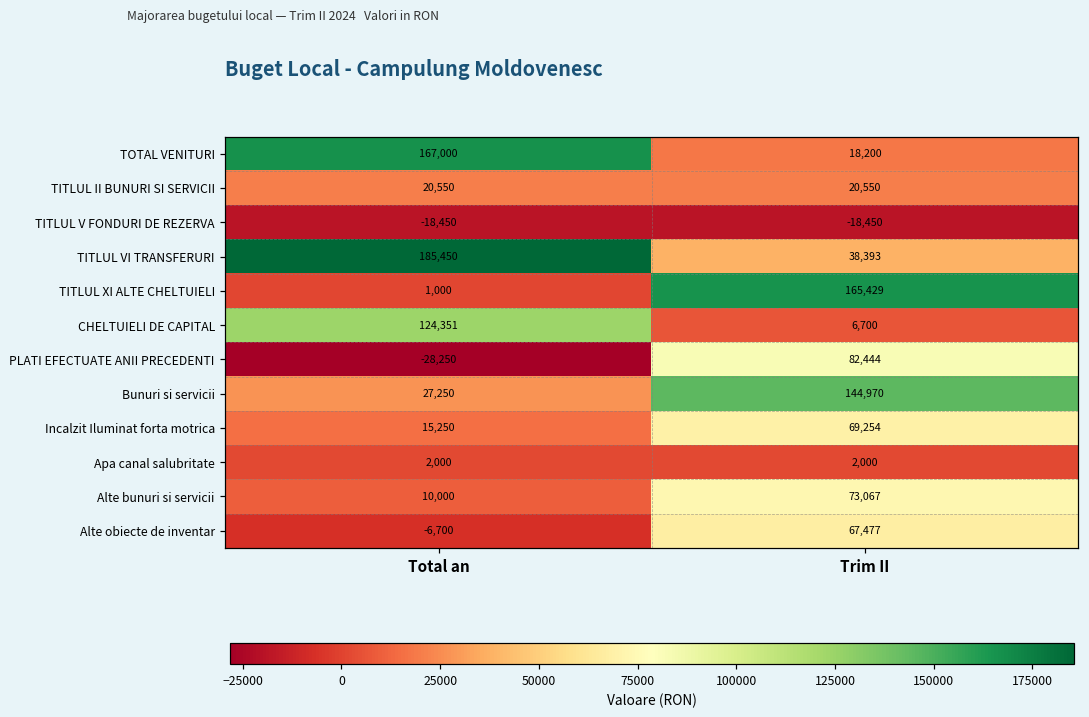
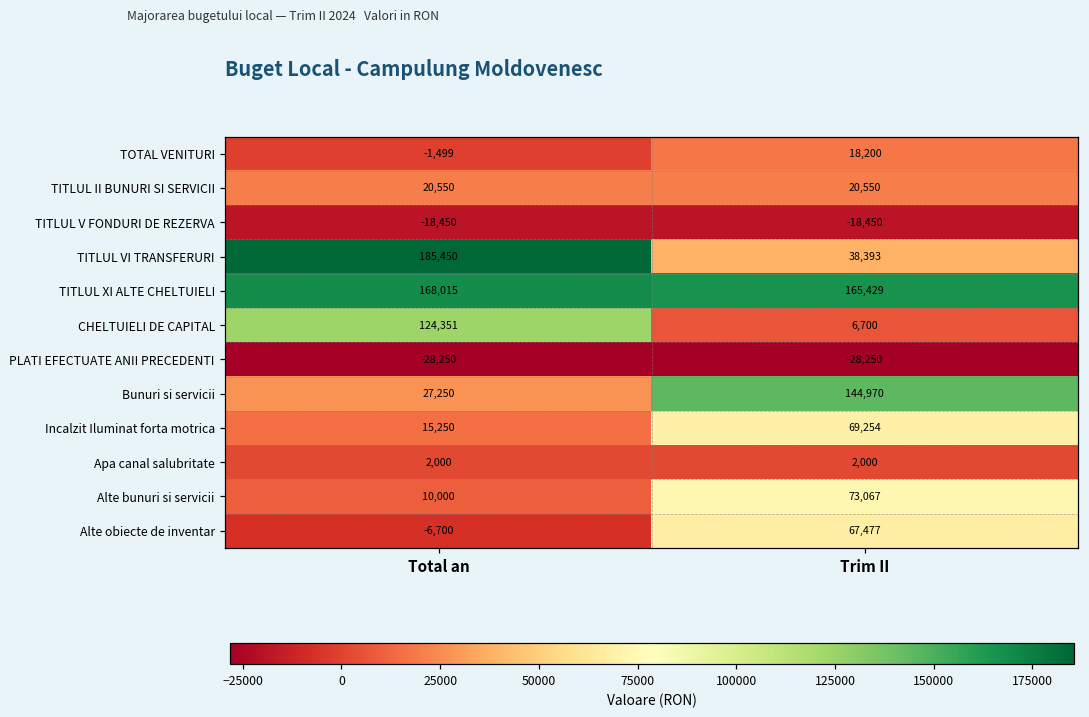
  {
    "TOTAL VENITURI": {
-     "Total an": "167,000",
+     "Total an": "-1,499",
      "Trim II": "18,200"
    },
    "TITLUL II BUNURI SI SERVICII": {
      "Total an": "20,550",
      "Trim II": "20,550"
    },
    "TITLUL V FONDURI DE REZERVA": {
      "Total an": "-18,450",
      "Trim II": "-18,450"
    },
    "TITLUL VI TRANSFERURI": {
      "Total an": "185,450",
      "Trim II": "38,393"
    },
    "TITLUL XI ALTE CHELTUIELI": {
-     "Total an": "1,000",
+     "Total an": "168,015",
      "Trim II": "165,429"
    },
    "CHELTUIELI DE CAPITAL": {
      "Total an": "124,351",
      "Trim II": "6,700"
    },
    "PLATI EFECTUATE ANII PRECEDENTI": {
      "Total an": "-28,250",
-     "Trim II": "82,444"
+     "Trim II": "-28,250"
    },
    "Bunuri si servicii": {
      "Total an": "27,250",
      "Trim II": "144,970"
    },
    "Incalzit Iluminat forta motrica": {
      "Total an": "15,250",
      "Trim II": "69,254"
    },
    "Apa canal salubritate": {
      "Total an": "2,000",
      "Trim II": "2,000"
    },
    "Alte bunuri si servicii": {
      "Total an": "10,000",
      "Trim II": "73,067"
    },
    "Alte obiecte de inventar": {
      "Total an": "-6,700",
      "Trim II": "67,477"
    }
  }
